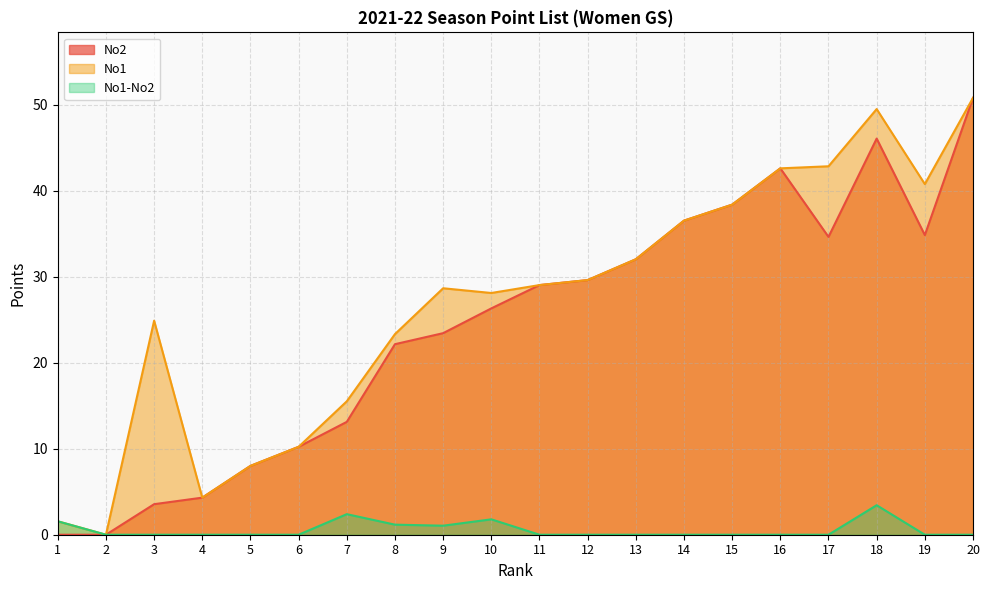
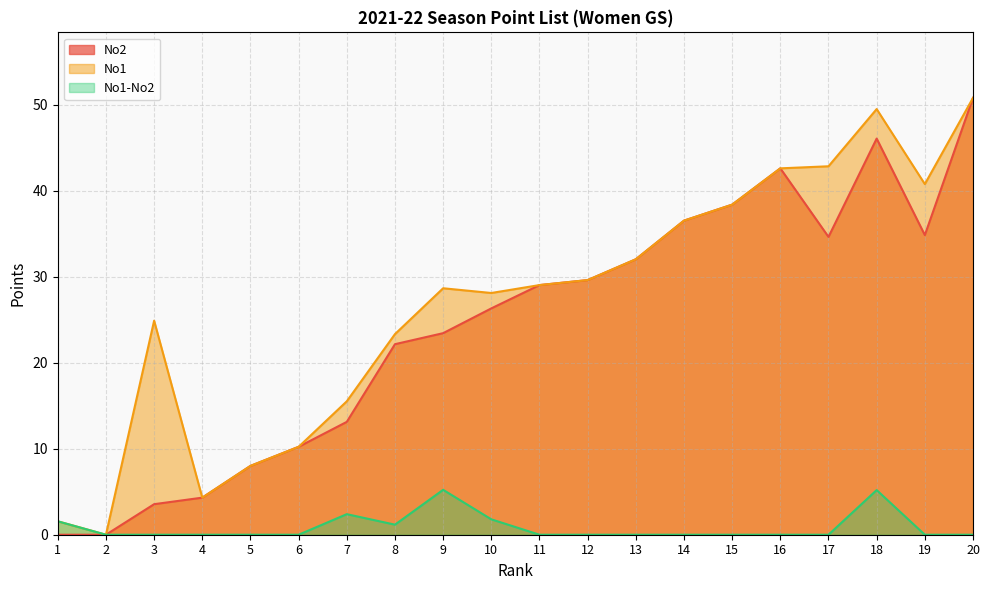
  {
    "No2": {
      "1": 0,
      "3": 4,
      "7": 13,
      "8": 22,
      "9": 23,
      "10": 26,
      "17": 35,
      "18": 46,
      "19": 35
    },
    "No1": {
      "3": 25,
      "7": 16,
      "8": 23,
      "9": 29,
      "10": 28,
      "17": 43,
      "18": 49,
      "19": 41
    },
    "No1-No2": {
      "3": 0,
      "4": 0,
      "5": 0,
      "6": 0,
      "7": 2,
      "8": 1,
-     "9": 1,
+     "9": 5,
      "10": 2,
      "11": 0,
      "12": 0,
      "13": 0,
      "14": 0,
      "15": 0,
      "16": 0,
      "17": 0,
-     "18": 3,
+     "18": 5,
      "19": 0,
      "20": 0
    }
  }
